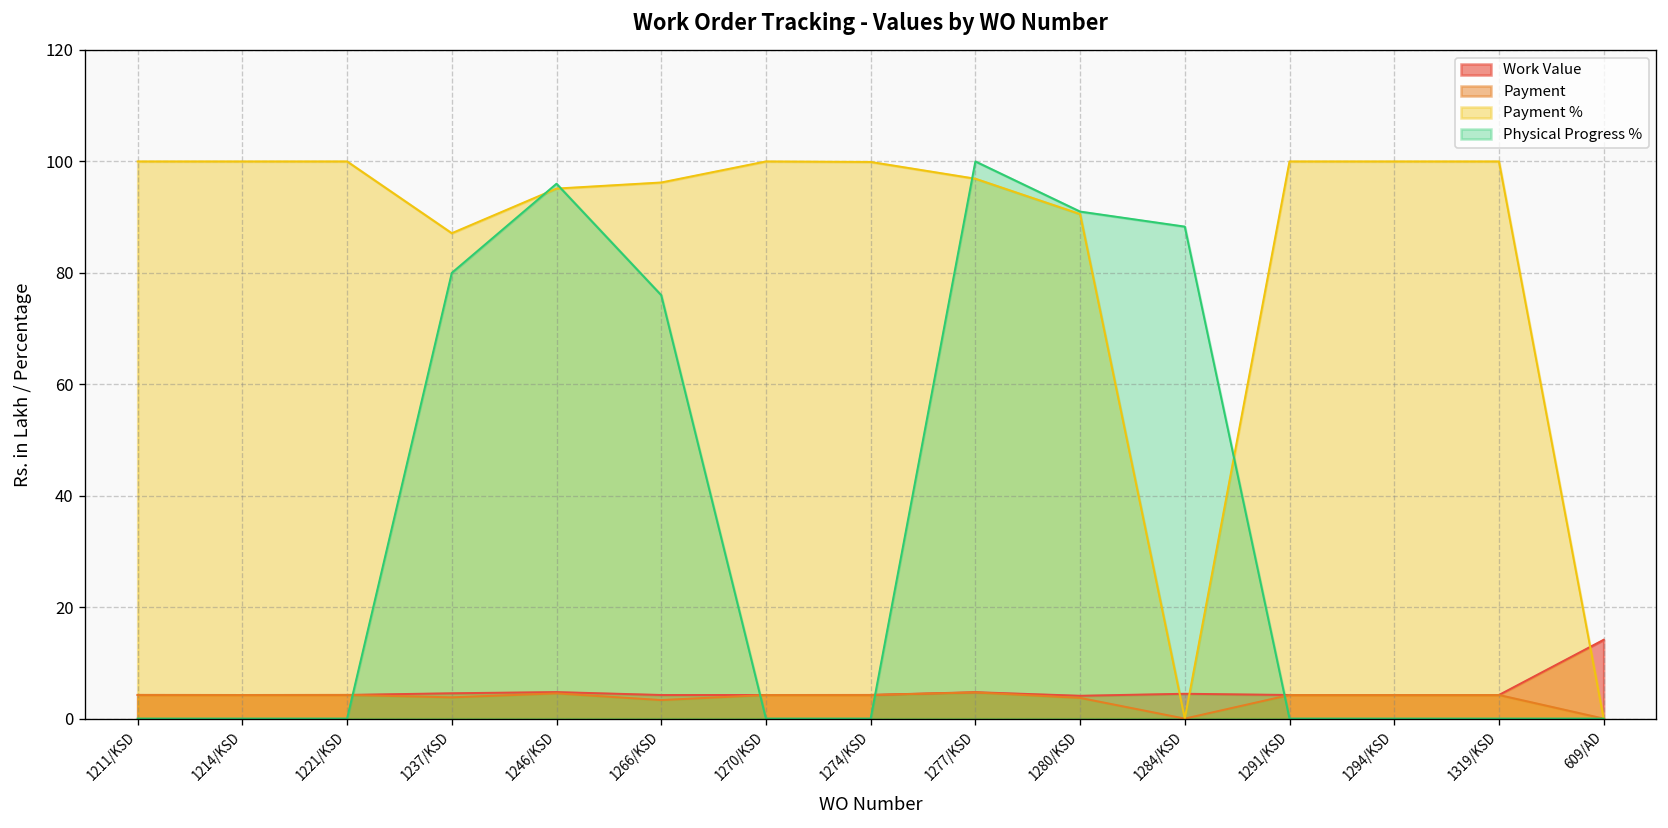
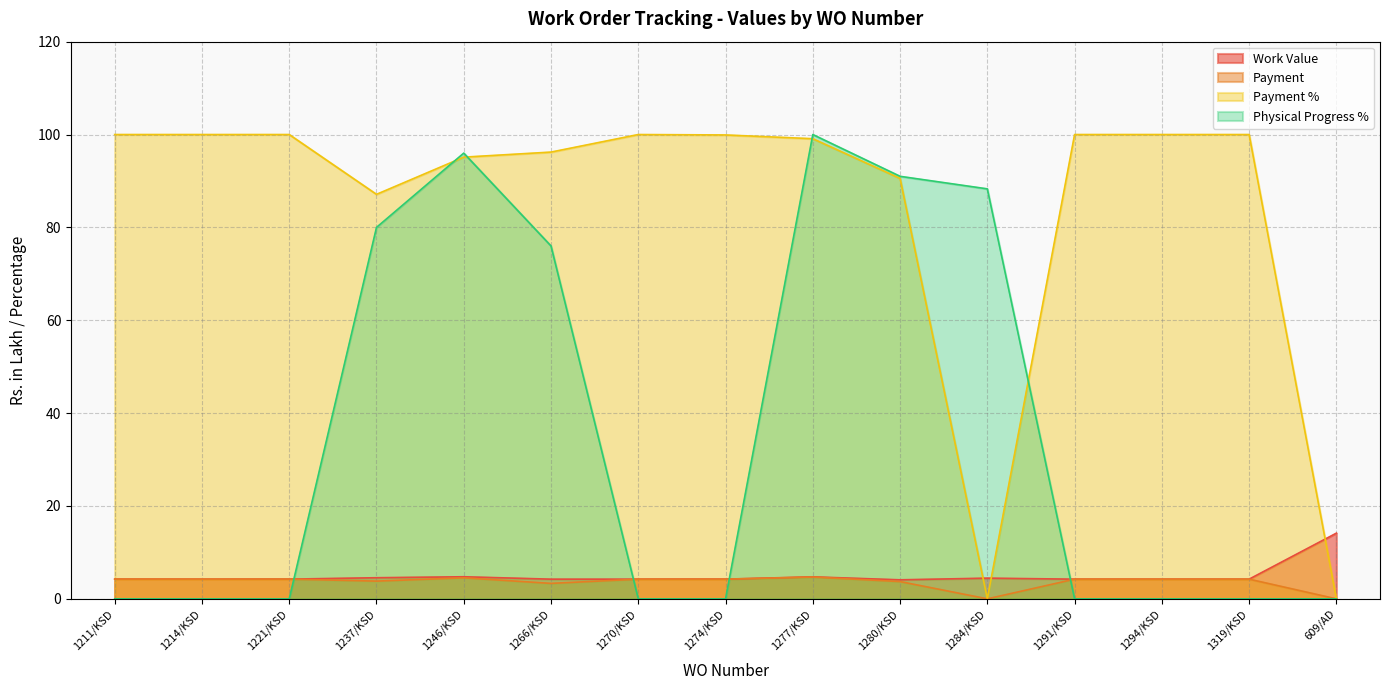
  {
    "Payment %": {
      "1211/KSD": 100,
      "1214/KSD": 100,
      "1221/KSD": 100,
      "1237/KSD": 87,
      "1246/KSD": 95,
      "1266/KSD": 96,
      "1270/KSD": 100,
      "1274/KSD": 100,
-     "1277/KSD": 97,
+     "1277/KSD": 99,
      "1291/KSD": 100,
      "1294/KSD": 100,
      "1319/KSD": 100
    },
    "Physical Progress %": {
      "1211/KSD": 0,
      "1214/KSD": 0,
      "1221/KSD": 0,
      "1237/KSD": 80,
      "1246/KSD": 96,
      "1266/KSD": 76,
      "1270/KSD": 0,
      "1274/KSD": 0,
      "1277/KSD": 100,
      "1284/KSD": 88,
      "1291/KSD": 0,
      "1294/KSD": 0,
      "1319/KSD": 0
    }
  }
